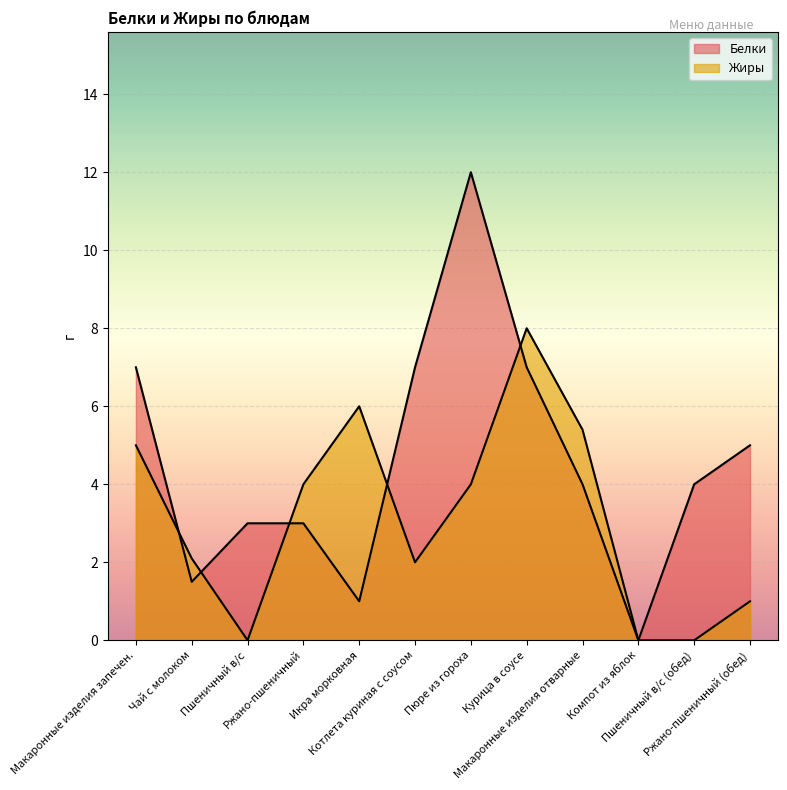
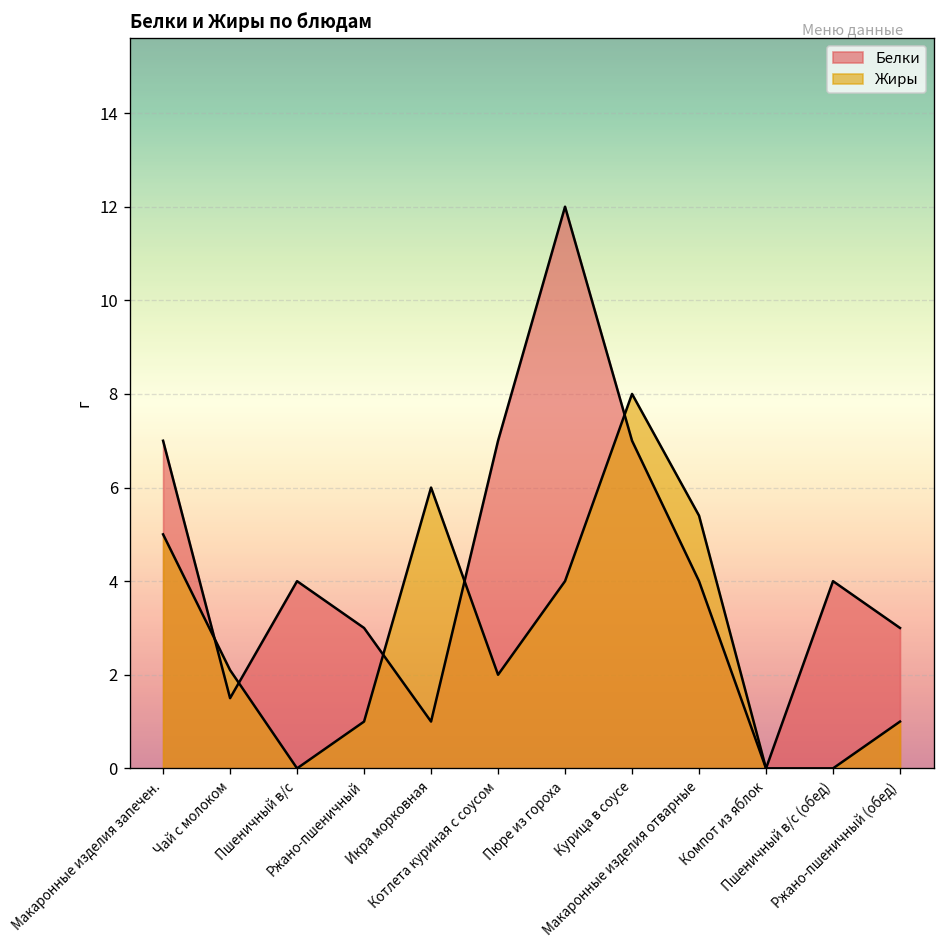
  {
    "Белки": {
      "Макаронные изделия запечен.": 7,
      "Чай с молоком": 1.5,
-     "Пшеничный в/с": 3,
+     "Пшеничный в/с": 4,
      "Ржано-пшеничный": 3,
      "Икра морковная": 1,
      "Котлета куриная с соусом": 7,
      "Пюре из гороха": 12,
      "Курица в соусе": 7,
      "Макаронные изделия отварные": 4,
      "Пшеничный в/с (обед)": 4,
-     "Ржано-пшеничный (обед)": 5
+     "Ржано-пшеничный (обед)": 3
    },
    "Жиры": {
      "Макаронные изделия запечен.": 5,
      "Чай с молоком": 2.1,
      "Пшеничный в/с": 0,
-     "Ржано-пшеничный": 4,
+     "Ржано-пшеничный": 1,
      "Икра морковная": 6,
      "Котлета куриная с соусом": 2,
      "Пюре из гороха": 4,
      "Курица в соусе": 8,
      "Макаронные изделия отварные": 5.4,
      "Пшеничный в/с (обед)": 0,
      "Ржано-пшеничный (обед)": 1
    }
  }
